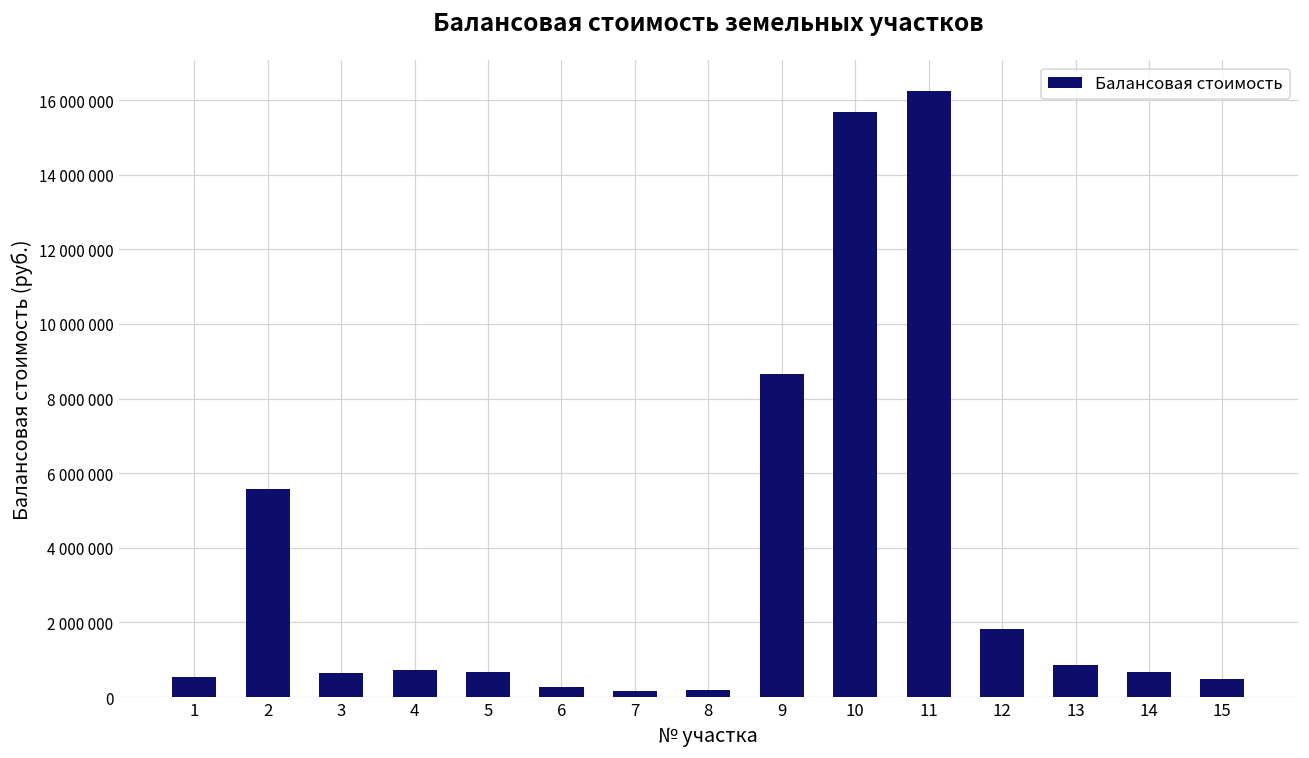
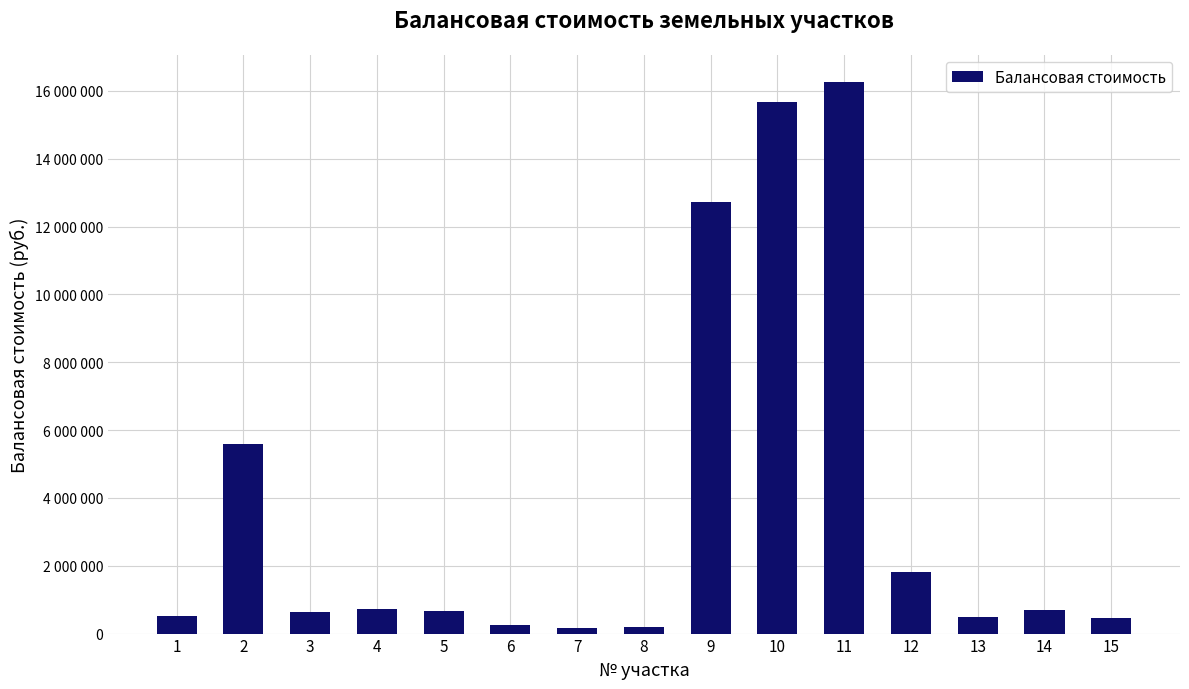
  {
    "1": 500000,
    "2": 5600000,
    "3": 600000,
    "4": 700000,
    "5": 700000,
    "6": 300000,
    "7": 200000,
    "8": 200000,
-   "9": 8600000,
+   "9": 12700000,
    "10": 15700000,
    "11": 16300000,
    "12": 1800000,
-   "13": 800000,
+   "13": 500000,
    "14": 700000,
    "15": 500000
  }
